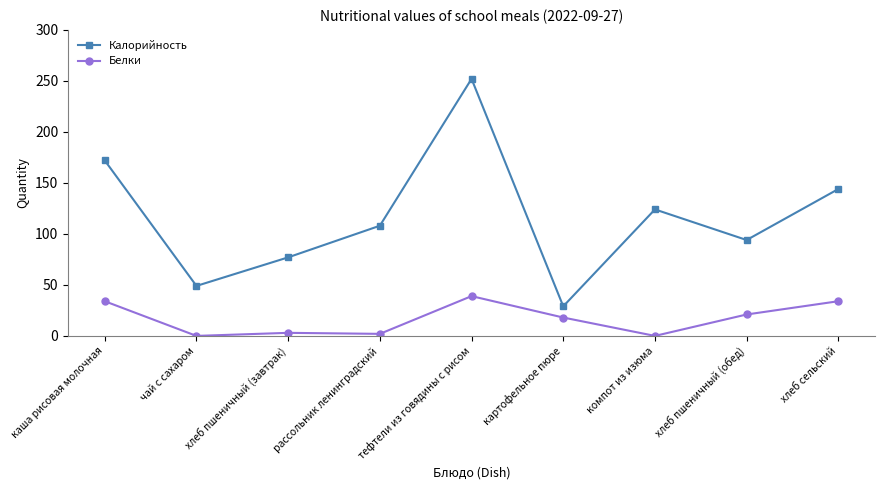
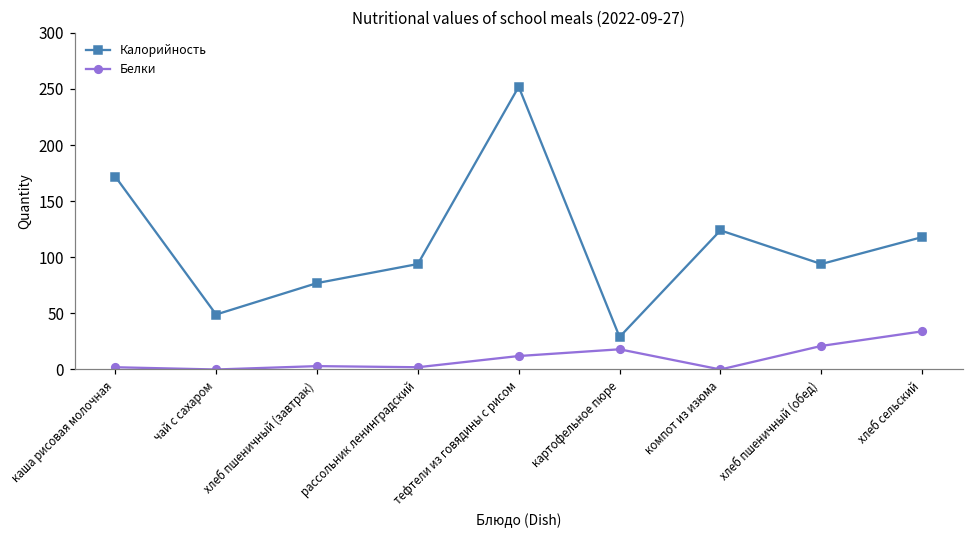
  {
    "Калорийность": {
      "каша рисовая молочная": 172,
      "чай с сахаром": 49,
      "хлеб пшеничный (завтрак)": 77,
-     "рассольник ленинградский": 108,
+     "рассольник ленинградский": 94,
      "тефтели из говядины с рисом": 252,
      "картофельное пюре": 29,
      "компот из изюма": 124,
      "хлеб пшеничный (обед)": 94,
-     "хлеб сельский": 144
+     "хлеб сельский": 118
    },
    "Белки": {
-     "каша рисовая молочная": 34,
+     "каша рисовая молочная": 2,
      "чай с сахаром": 0,
      "хлеб пшеничный (завтрак)": 3,
      "рассольник ленинградский": 2,
-     "тефтели из говядины с рисом": 39,
+     "тефтели из говядины с рисом": 12,
      "картофельное пюре": 18,
      "компот из изюма": 0,
      "хлеб пшеничный (обед)": 21,
      "хлеб сельский": 34
    }
  }
